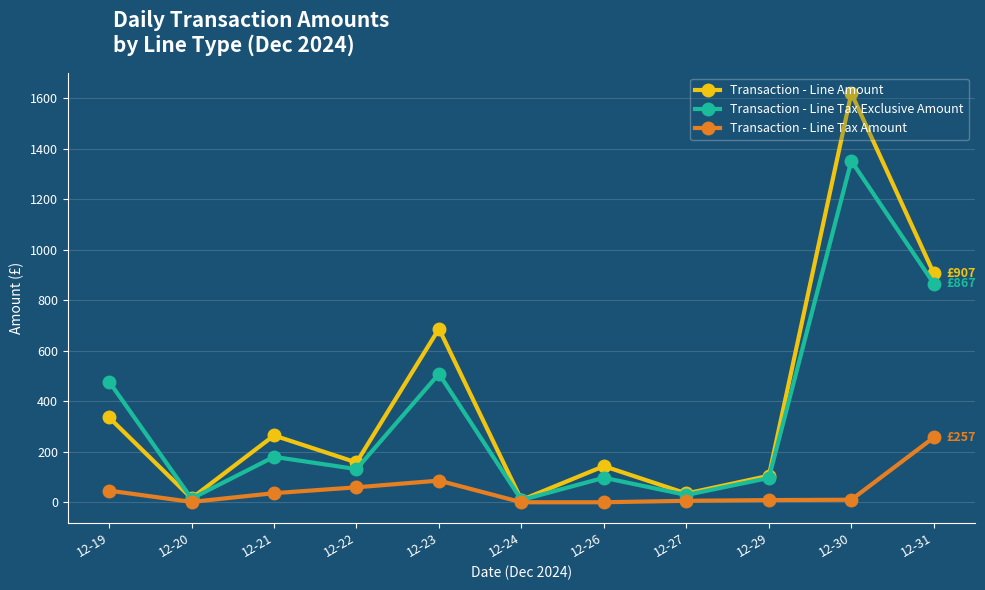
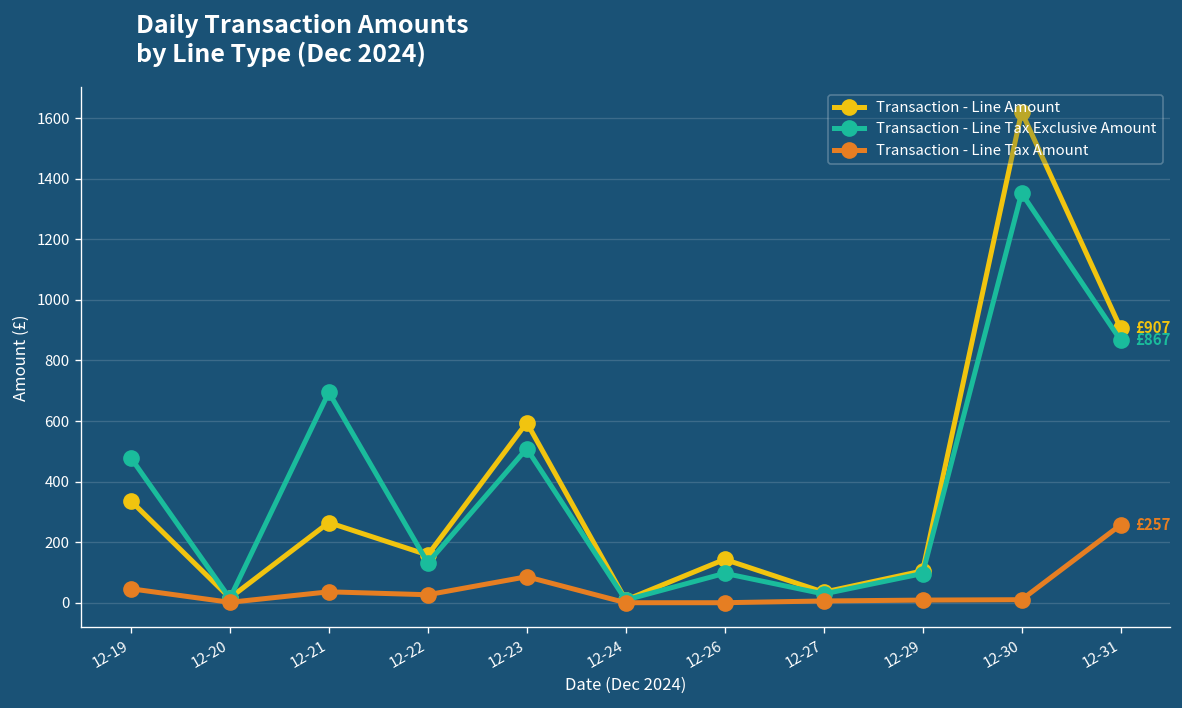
  {
    "Transaction - Line Amount": {
      "12-19": 340,
      "12-21": 260,
      "12-22": 160,
-     "12-23": 690,
+     "12-23": 590,
      "12-26": 140
    },
    "Transaction - Line Tax Exclusive Amount": {
      "12-19": 480,
-     "12-21": 180,
+     "12-21": 690,
      "12-22": 130,
      "12-23": 510,
      "12-26": 100,
      "12-30": 1350
    },
    "Transaction - Line Tax Amount": {
      "12-19": 50,
      "12-20": 0,
      "12-21": 40,
-     "12-22": 60,
+     "12-22": 30,
      "12-23": 90,
      "12-26": 0,
      "12-27": 10,
      "12-29": 10,
      "12-30": 10
    }
  }
